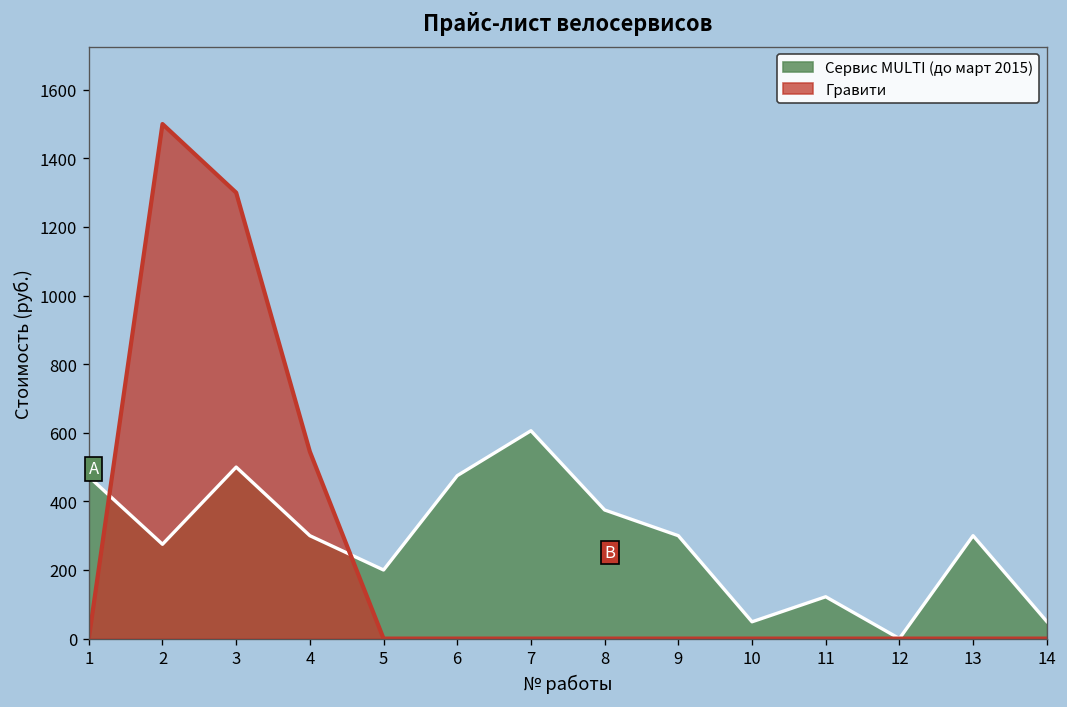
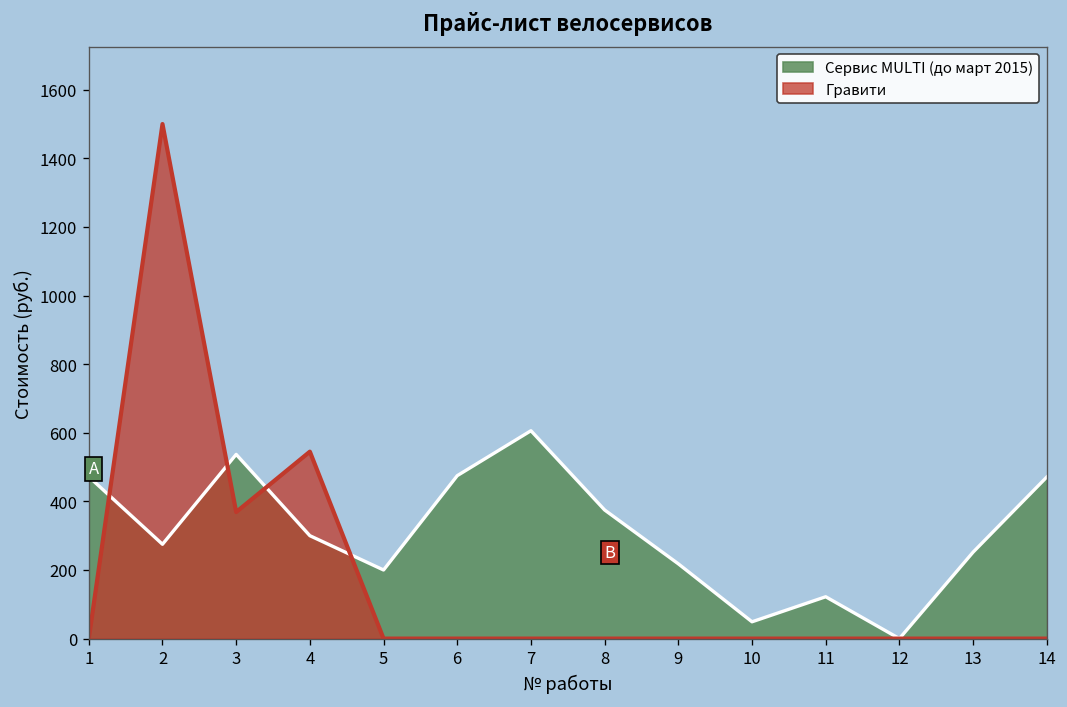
  {
    "Сервис MULTI (до март 2015)": {
      "2": 280,
-     "3": 500,
+     "3": 540,
      "4": 300,
      "5": 200,
      "6": 480,
      "7": 610,
      "8": 380,
-     "9": 300,
+     "9": 220,
      "10": 50,
      "11": 120,
-     "13": 300,
-     "14": 50
+     "13": 250,
+     "14": 470
    },
    "Гравити": {
      "1": 0,
      "2": 1500,
-     "3": 1300,
+     "3": 370,
      "4": 550,
      "5": 0,
      "6": 0,
      "7": 0,
      "8": 0,
      "9": 0,
      "10": 0,
      "11": 0,
      "13": 0,
      "14": 0
    }
  }
